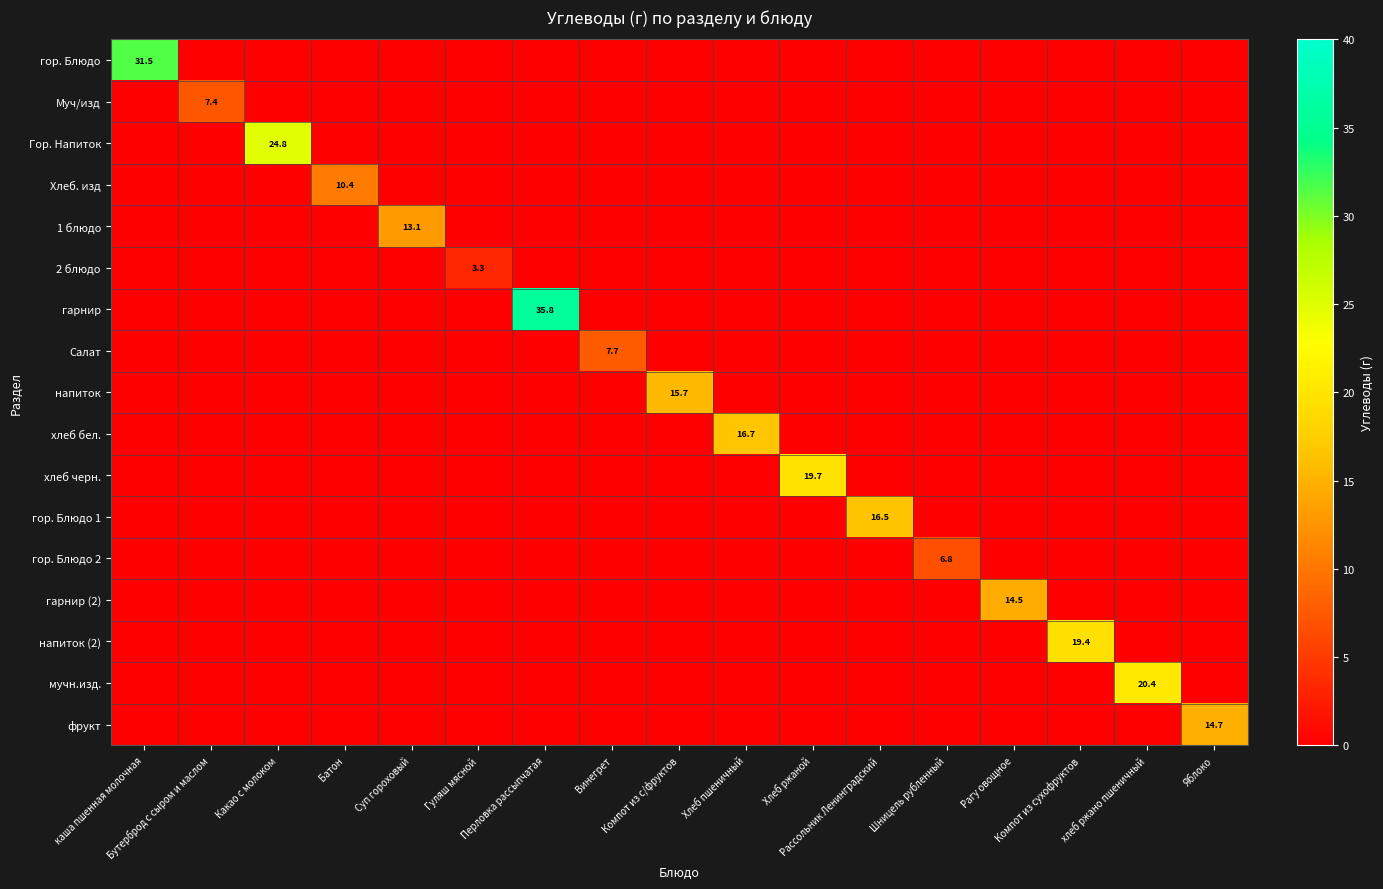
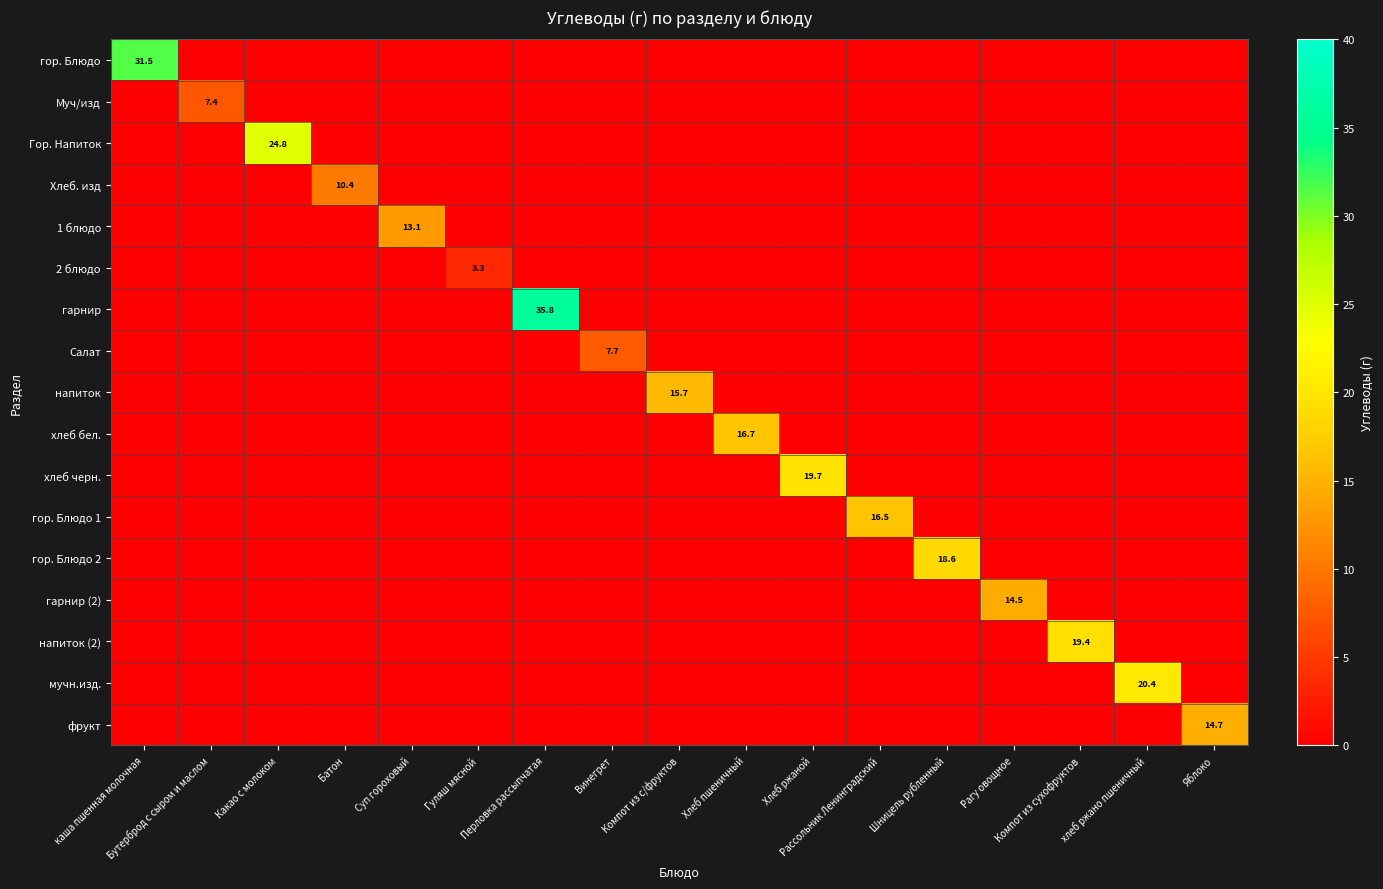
  {
    "гор. Блюдо": {
      "каша пшенная молочная": 31.5
    },
    "Муч/изд": {
      "Бутерброд с сыром и маслом": 7.4
    },
    "Гор. Напиток": {
      "Какао с молоком": 24.8
    },
    "Хлеб. изд": {
      "Батон": 10.4
    },
    "1 блюдо": {
      "Суп гороховый": 13.1
    },
    "2 блюдо": {
      "Гуляш мясной": 3.3
    },
    "гарнир": {
      "Перловка рассыпчатая": 35.8
    },
    "Салат": {
      "Винегрет": 7.7
    },
    "напиток": {
      "Компот из с/фруктов": 15.7
    },
    "хлеб бел.": {
      "Хлеб пшеничный": 16.7
    },
    "хлеб черн.": {
      "Хлеб ржаной": 19.7
    },
    "гор. Блюдо 1": {
      "Рассольник Ленинградский": 16.5
    },
    "гор. Блюдо 2": {
-     "Шницель рубленный": 6.8
+     "Шницель рубленный": 18.6
    },
    "гарнир (2)": {
      "Рагу овощное": 14.5
    },
    "напиток (2)": {
      "Компот из сухофруктов": 19.4
    },
    "мучн.изд.": {
      "хлеб ржано пшеничный": 20.4
    },
    "фрукт": {
      "Яблоко": 14.7
    }
  }
